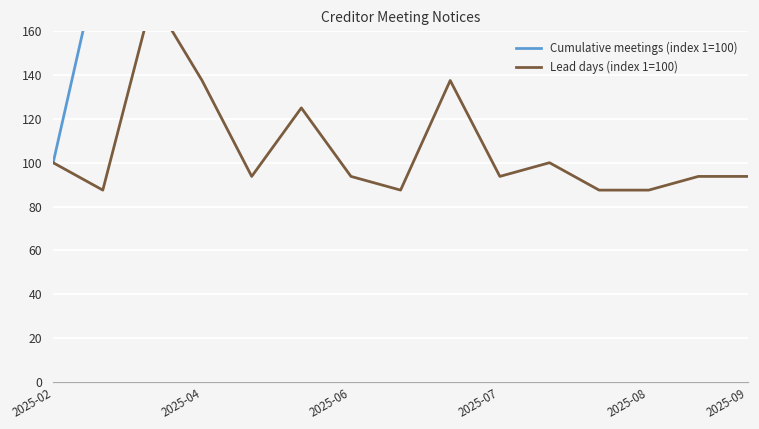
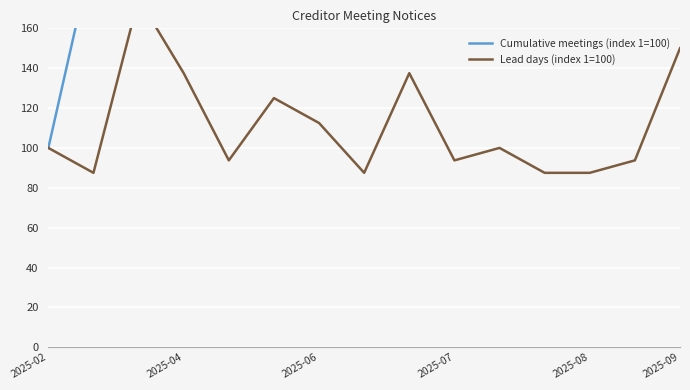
  {
    "Lead days (index 1=100)": {
      "2025-04": 138,
-     "2025-06": 94,
+     "2025-06": 113,
      "2025-07": 94,
      "2025-08": 88,
-     "2025-09": 94
+     "2025-09": 150
    }
  }
